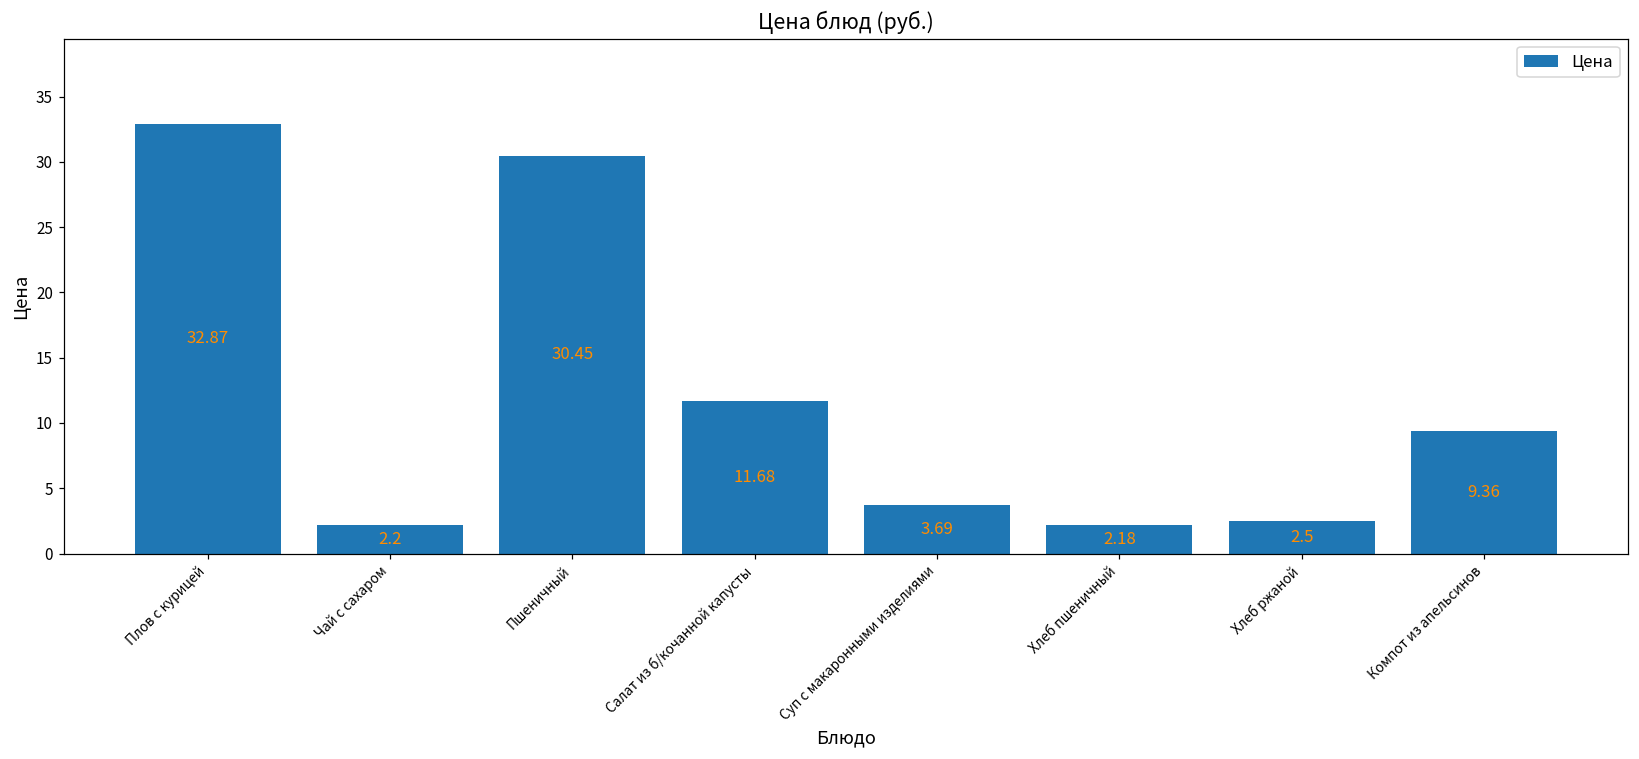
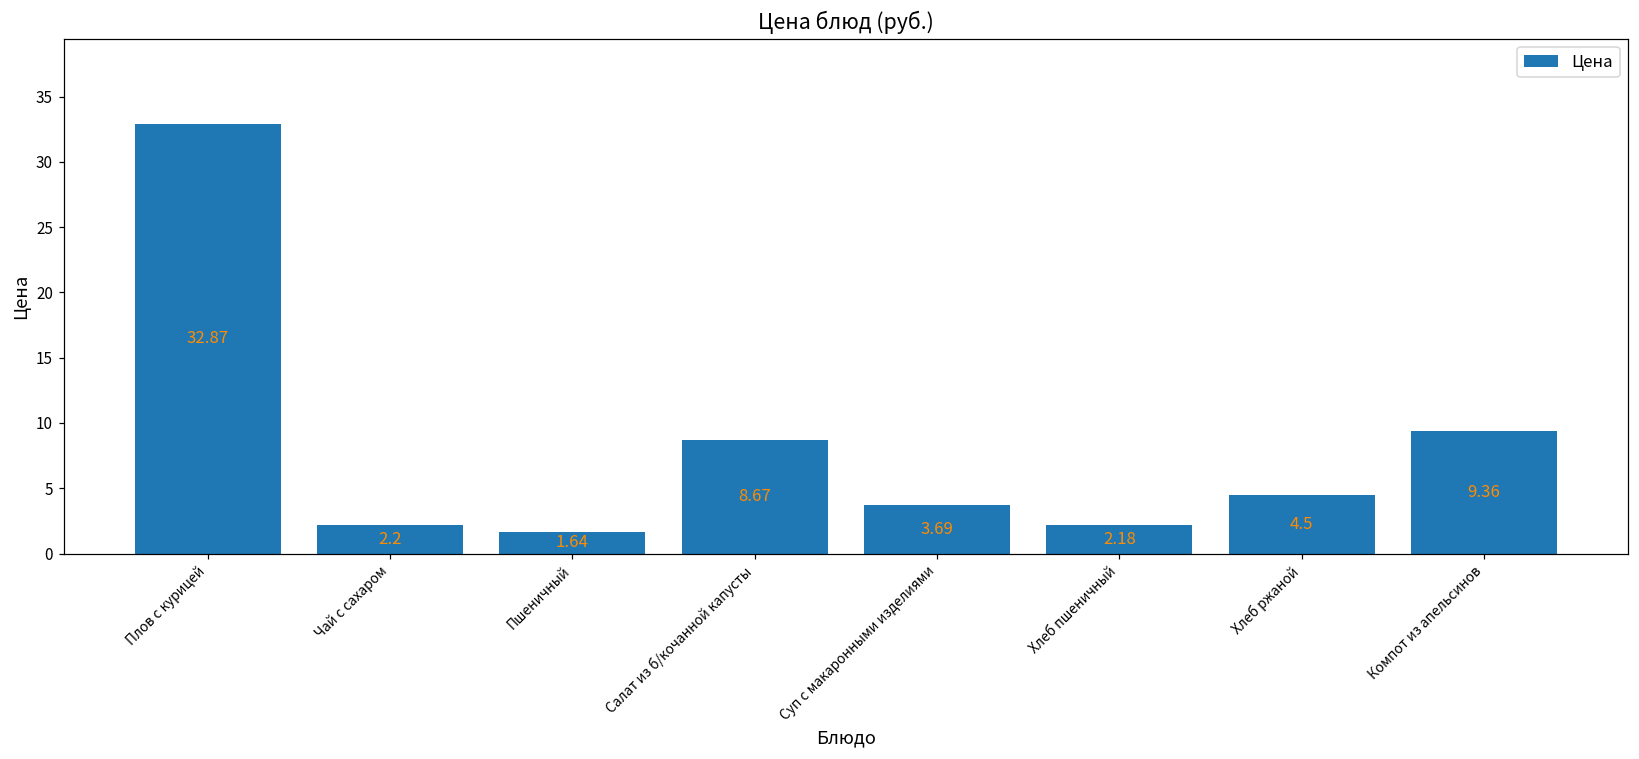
  {
    "Плов с курицей": 32.87,
    "Чай с сахаром": 2.2,
-   "Пшеничный": 30.45,
-   "Салат из б/кочанной капусты": 11.68,
+   "Пшеничный": 1.64,
+   "Салат из б/кочанной капусты": 8.67,
    "Суп с макаронными изделиями": 3.69,
    "Хлеб пшеничный": 2.18,
-   "Хлеб ржаной": 2.5,
+   "Хлеб ржаной": 4.5,
    "Компот из апельсинов": 9.36
  }
